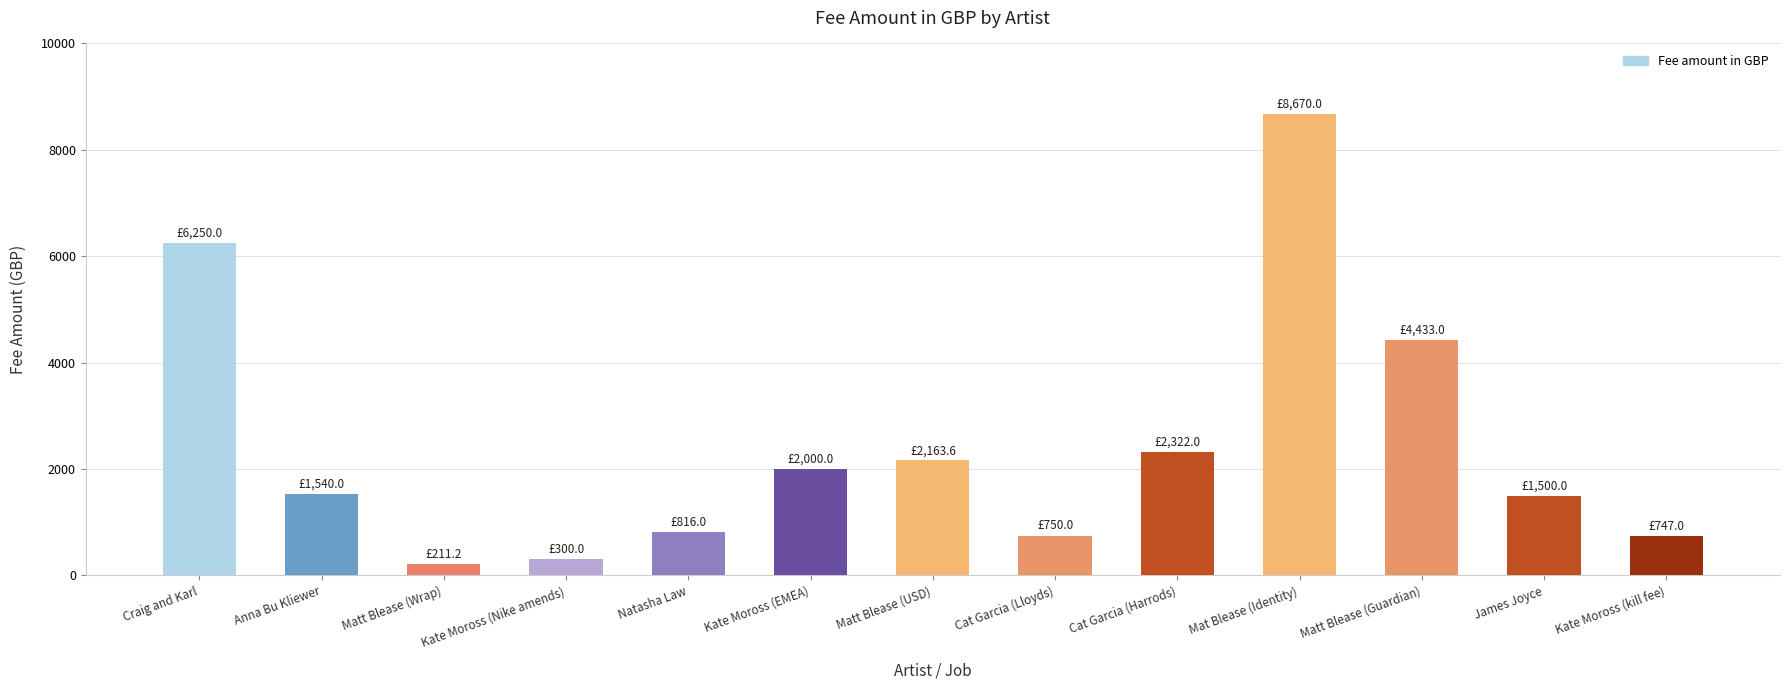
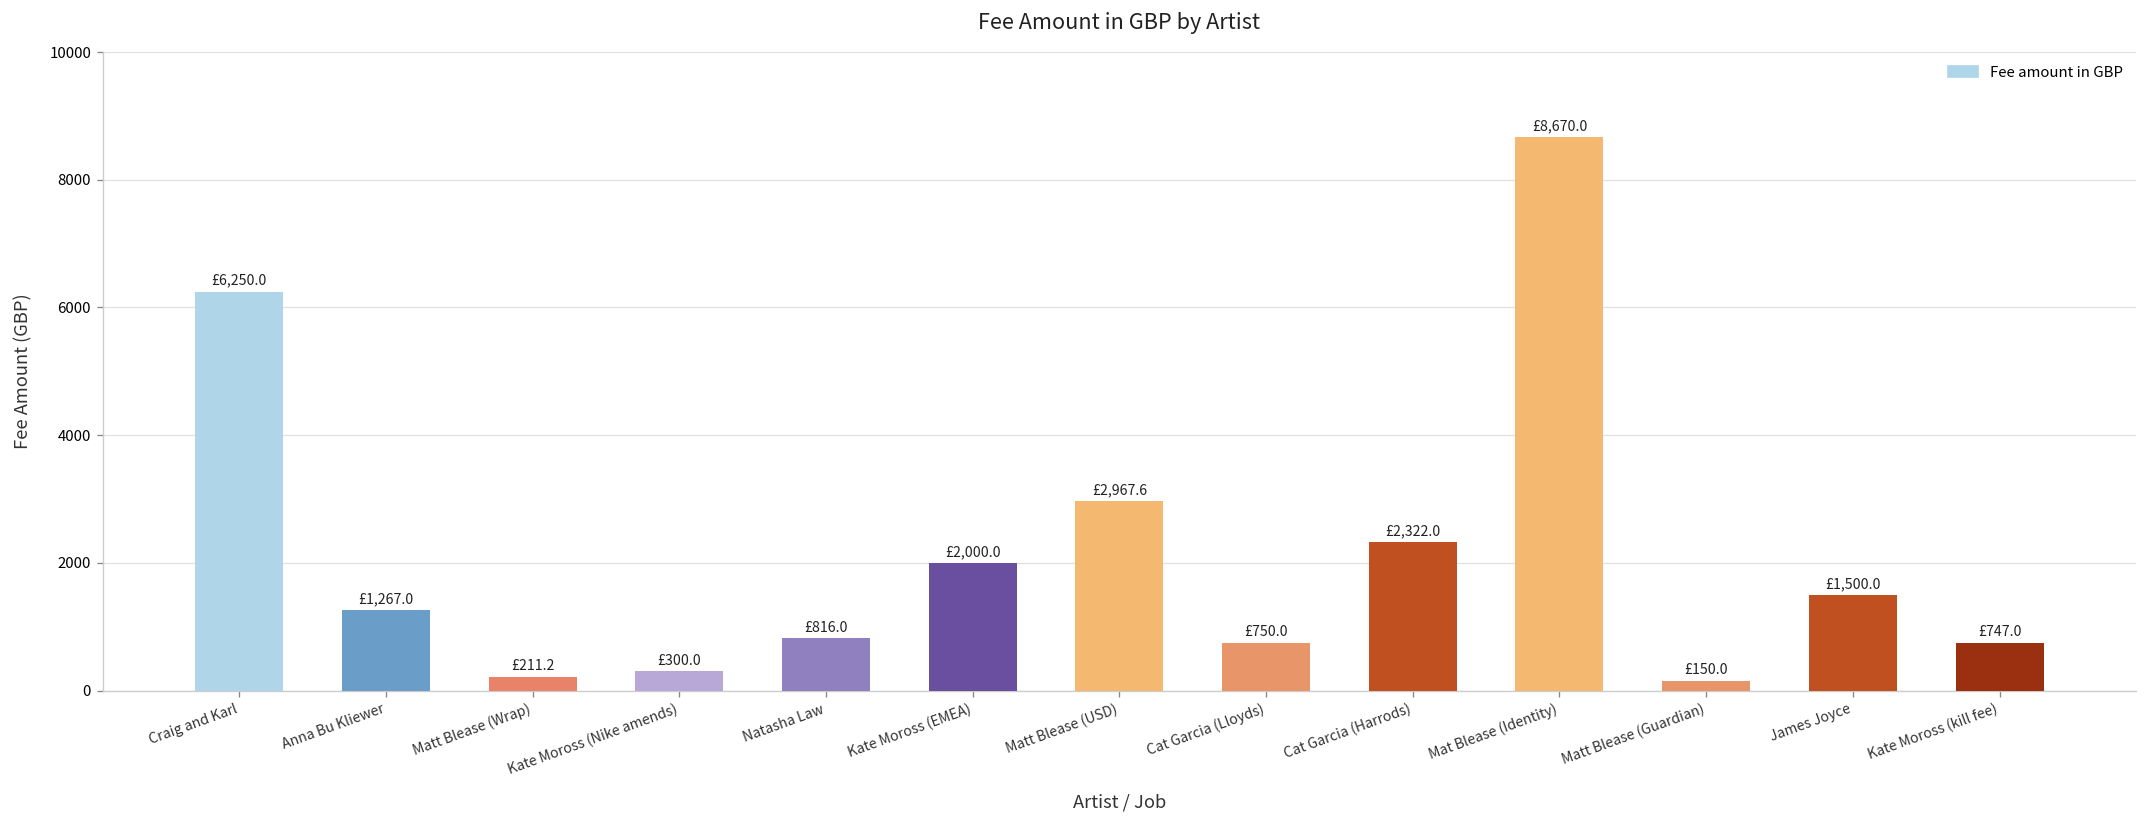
  {
    "Craig and Karl": "£6,250.0",
-   "Anna Bu Kliewer": "£1,540.0",
+   "Anna Bu Kliewer": "£1,267.0",
    "Matt Blease (Wrap)": "£211.2",
    "Kate Moross (Nike amends)": "£300.0",
    "Natasha Law": "£816.0",
    "Kate Moross (EMEA)": "£2,000.0",
-   "Matt Blease (USD)": "£2,163.6",
+   "Matt Blease (USD)": "£2,967.6",
    "Cat Garcia (Lloyds)": "£750.0",
    "Cat Garcia (Harrods)": "£2,322.0",
    "Mat Blease (Identity)": "£8,670.0",
-   "Matt Blease (Guardian)": "£4,433.0",
+   "Matt Blease (Guardian)": "£150.0",
    "James Joyce": "£1,500.0",
    "Kate Moross (kill fee)": "£747.0"
  }
